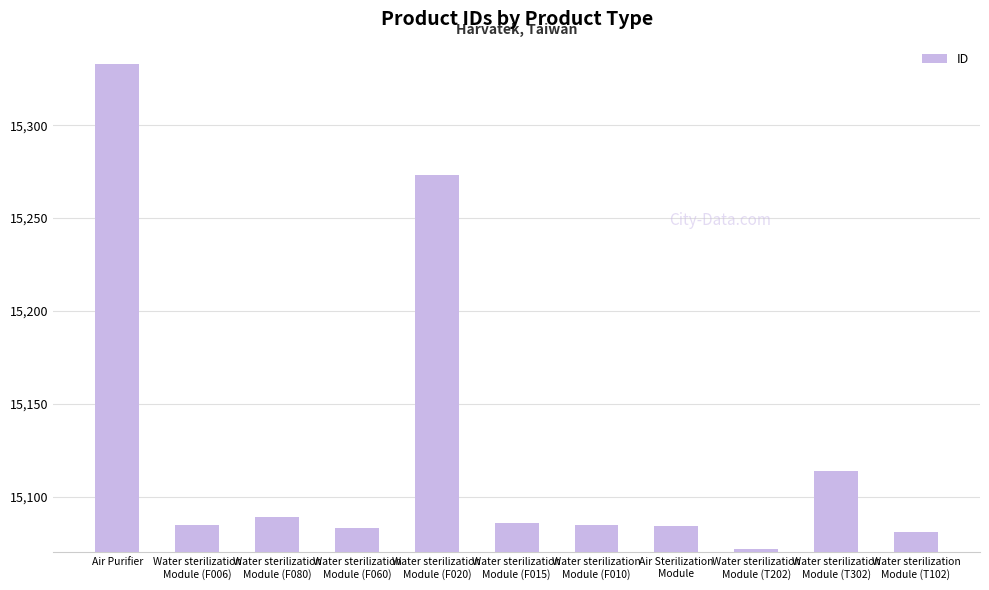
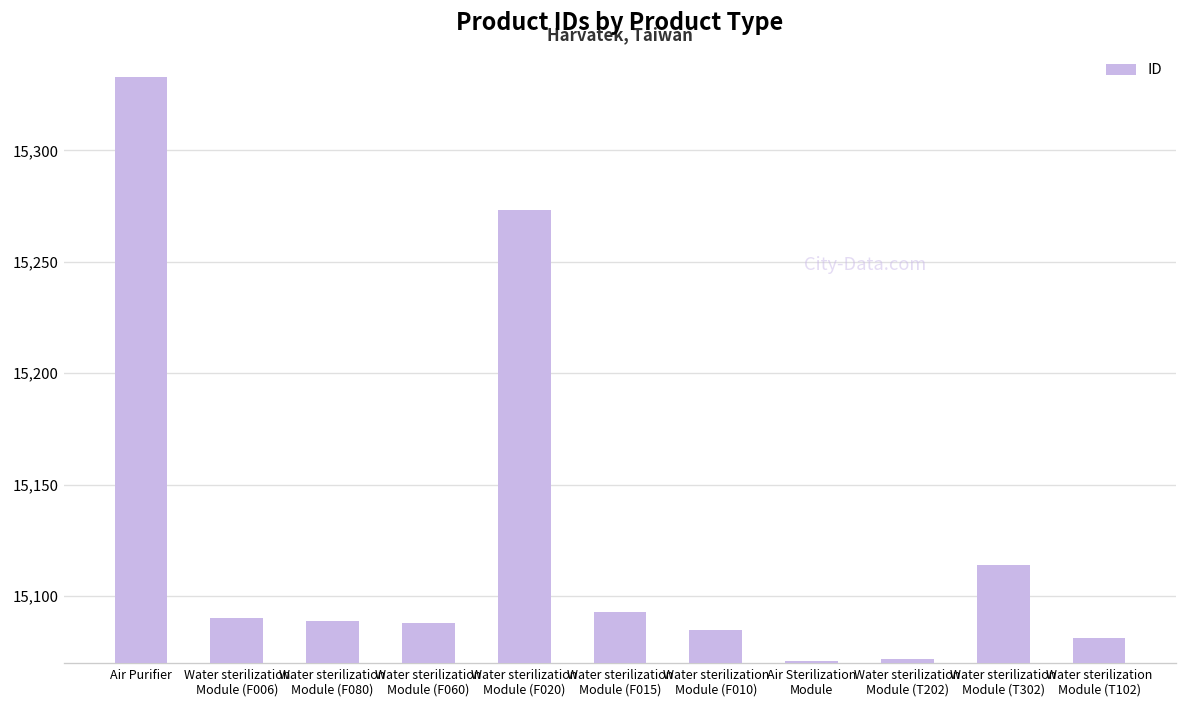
  {
    "Air Purifier": "15,333",
-   "Water sterilization Module (F006)": "15,085",
+   "Water sterilization Module (F006)": "15,090",
    "Water sterilization Module (F080)": "15,089",
-   "Water sterilization Module (F060)": "15,083",
+   "Water sterilization Module (F060)": "15,088",
    "Water sterilization Module (F020)": "15,273",
-   "Water sterilization Module (F015)": "15,086",
+   "Water sterilization Module (F015)": "15,093",
    "Water sterilization Module (F010)": "15,085",
-   "Air Sterilization Module": "15,084",
+   "Air Sterilization Module": "15,071",
    "Water sterilization Module (T202)": "15,072",
    "Water sterilization Module (T302)": "15,114",
    "Water sterilization Module (T102)": "15,081"
  }
